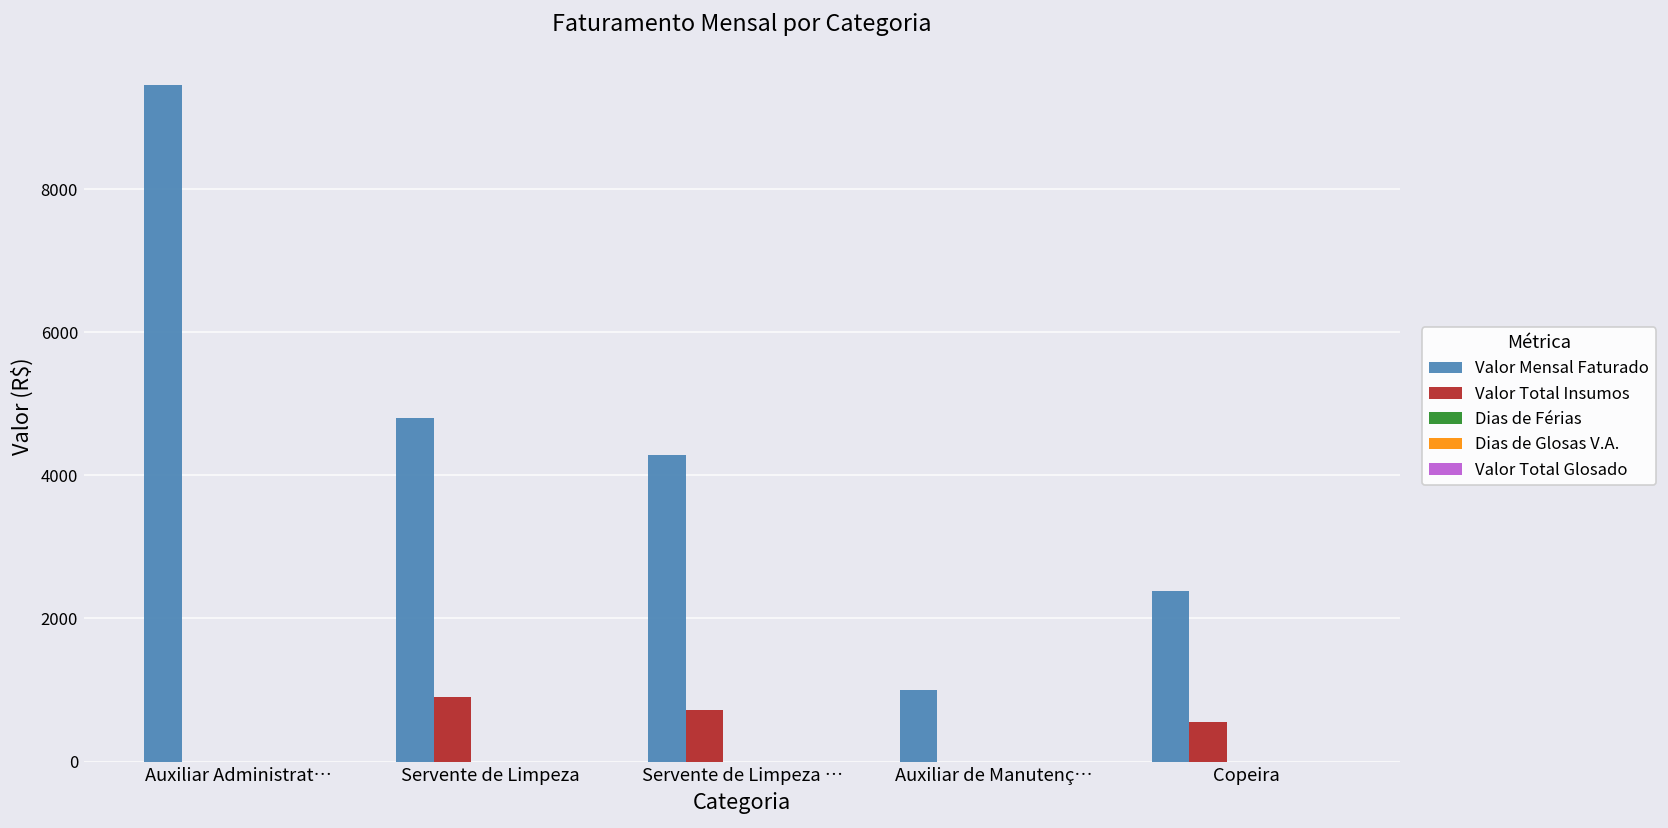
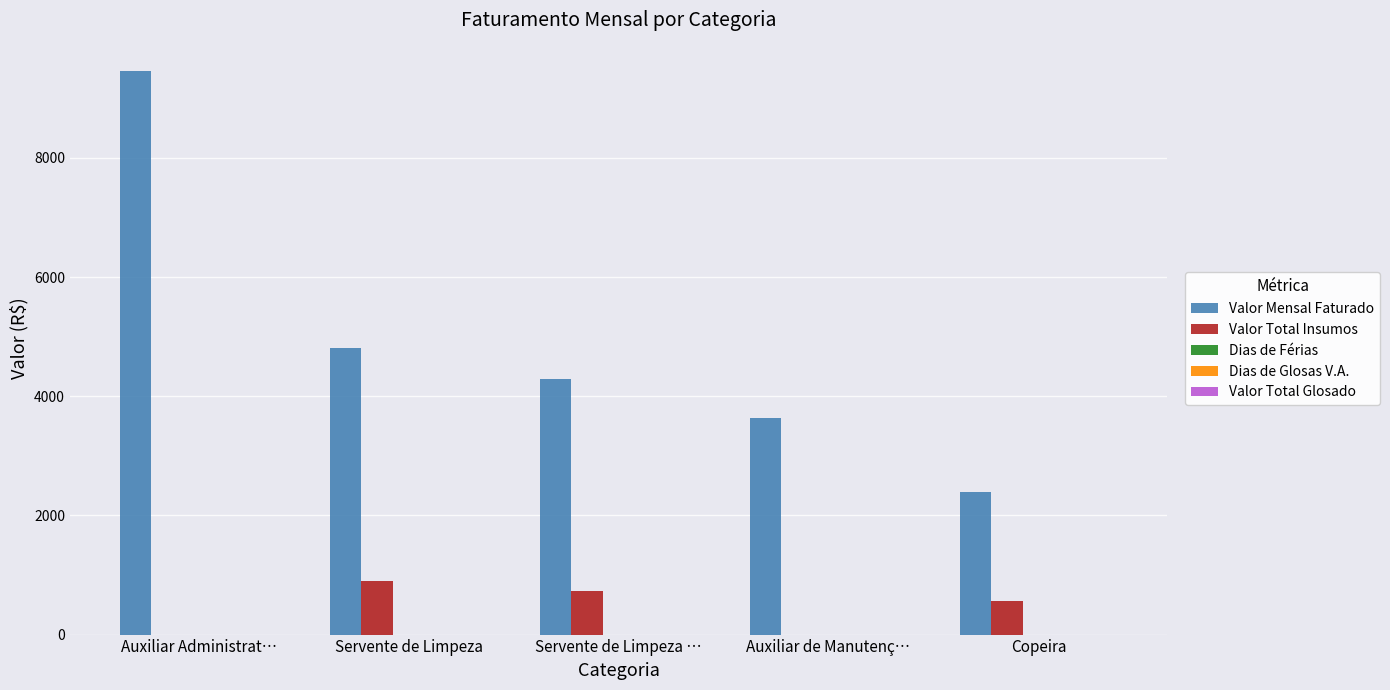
  {
    "Valor Mensal Faturado": {
      "Auxiliar Administrat…": 9500,
      "Servente de Limpeza": 4800,
      "Servente de Limpeza …": 4300,
-     "Auxiliar de Manutenç…": 1000,
+     "Auxiliar de Manutenç…": 3600,
      "Copeira": 2400
    },
    "Valor Total Insumos": {
      "Auxiliar Administrat…": 0,
      "Servente de Limpeza": 900,
      "Servente de Limpeza …": 700,
      "Auxiliar de Manutenç…": 0,
      "Copeira": 600
    },
    "Dias de Férias": {
      "Auxiliar Administrat…": 0,
      "Servente de Limpeza": 0,
      "Servente de Limpeza …": 0,
      "Auxiliar de Manutenç…": 0,
      "Copeira": 0
    },
    "Dias de Glosas V.A.": {
      "Auxiliar Administrat…": 0,
      "Servente de Limpeza": 0,
      "Servente de Limpeza …": 0,
      "Auxiliar de Manutenç…": 0,
      "Copeira": 0
    },
    "Valor Total Glosado": {
      "Auxiliar Administrat…": 0,
      "Servente de Limpeza": 0,
      "Servente de Limpeza …": 0,
      "Auxiliar de Manutenç…": 0,
      "Copeira": 0
    }
  }
